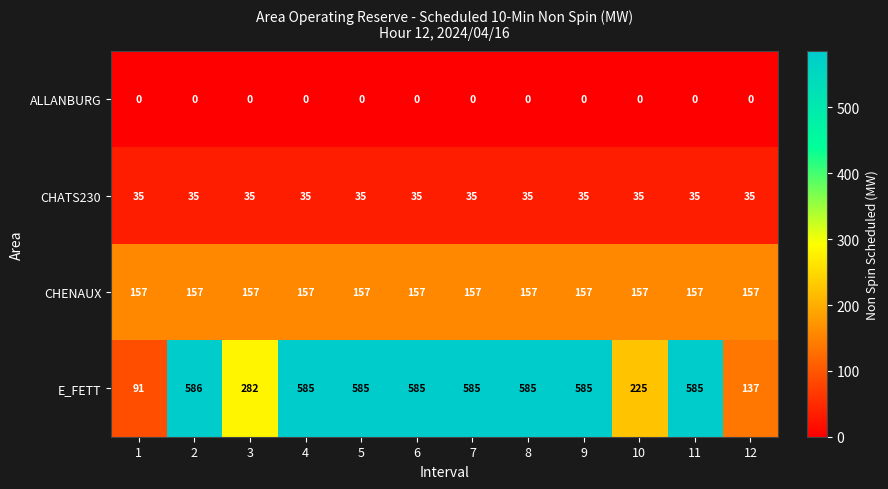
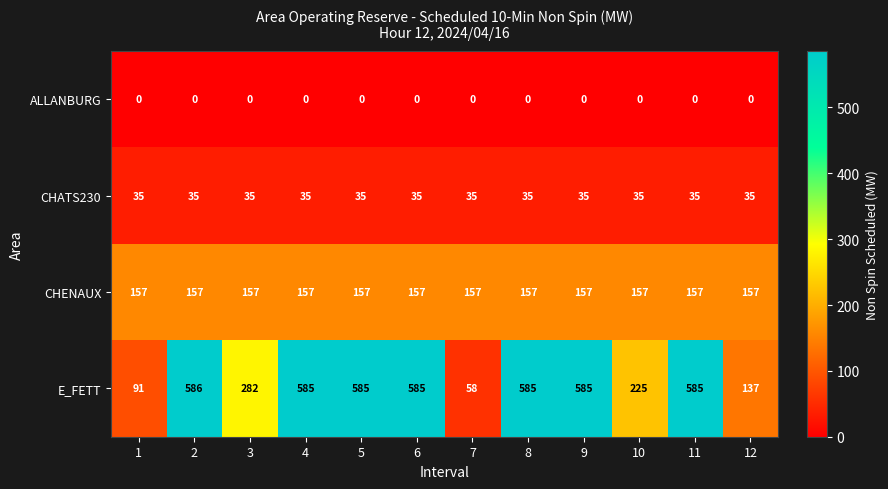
  {
    "ALLANBURG": {
      "1": 0,
      "2": 0,
      "3": 0,
      "4": 0,
      "5": 0,
      "6": 0,
      "7": 0,
      "8": 0,
      "9": 0,
      "10": 0,
      "11": 0,
      "12": 0
    },
    "CHATS230": {
      "1": 35,
      "2": 35,
      "3": 35,
      "4": 35,
      "5": 35,
      "6": 35,
      "7": 35,
      "8": 35,
      "9": 35,
      "10": 35,
      "11": 35,
      "12": 35
    },
    "CHENAUX": {
      "1": 157,
      "2": 157,
      "3": 157,
      "4": 157,
      "5": 157,
      "6": 157,
      "7": 157,
      "8": 157,
      "9": 157,
      "10": 157,
      "11": 157,
      "12": 157
    },
    "E_FETT": {
      "1": 91,
      "2": 586,
      "3": 282,
      "4": 585,
      "5": 585,
      "6": 585,
-     "7": 585,
+     "7": 58,
      "8": 585,
      "9": 585,
      "10": 225,
      "11": 585,
      "12": 137
    }
  }
